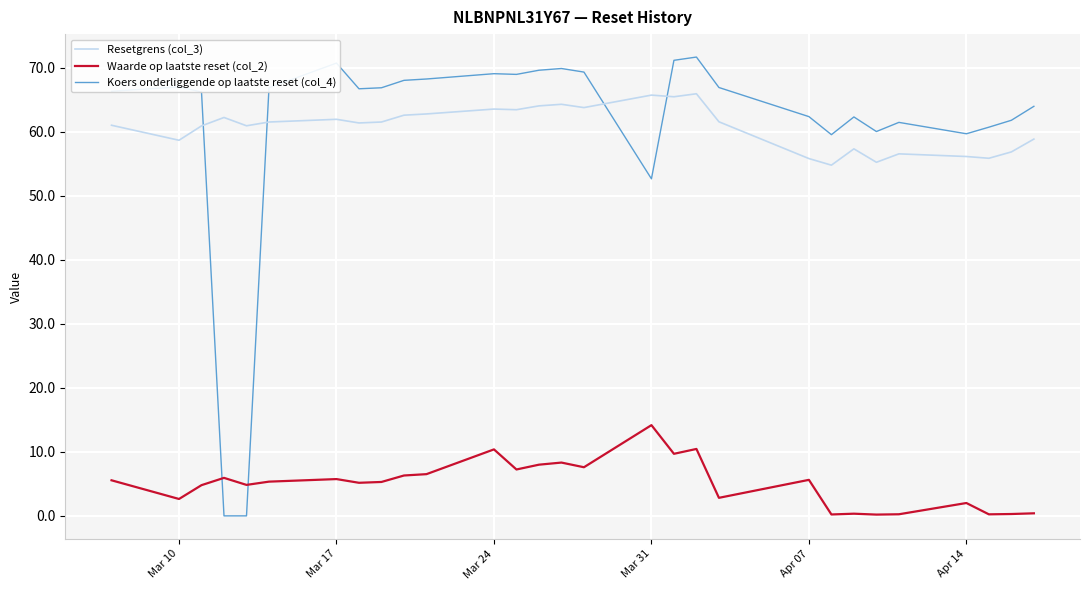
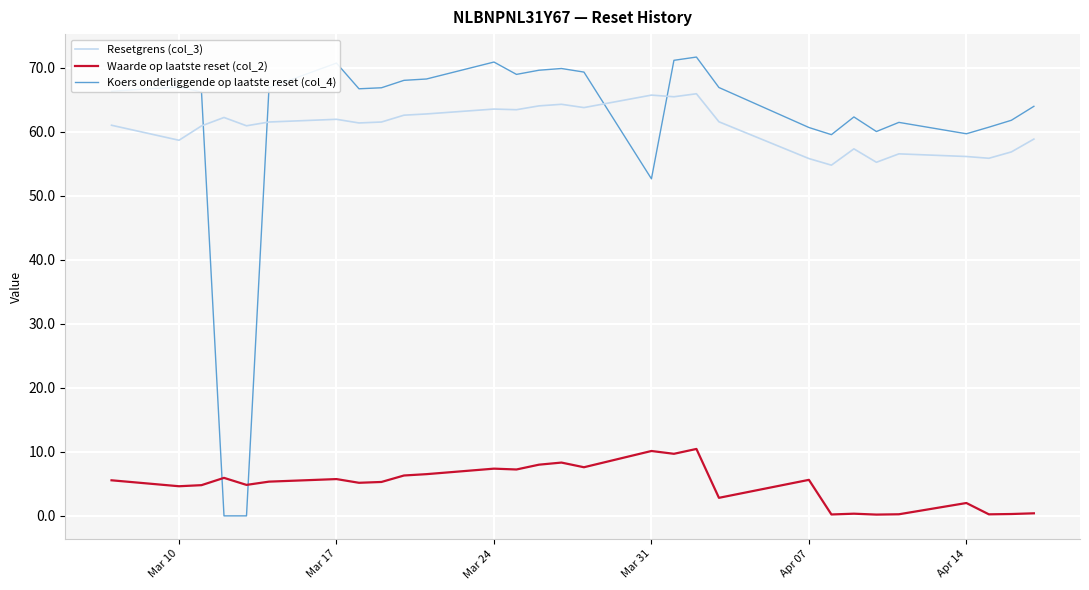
  {
    "Resetgrens (col_3)": {
      "Mar 10": 59,
      "Mar 17": 62,
      "Mar 24": 64,
      "Mar 31": 66,
      "Apr 07": 56,
      "Apr 14": 56
    },
    "Waarde op laatste reset (col_2)": {
-     "Mar 10": 3,
+     "Mar 10": 5,
      "Mar 17": 6,
-     "Mar 24": 10,
-     "Mar 31": 14,
+     "Mar 24": 7,
+     "Mar 31": 10,
      "Apr 07": 6,
      "Apr 14": 2
    },
    "Koers onderliggende op laatste reset (col_4)": {
-     "Mar 24": 69,
+     "Mar 24": 71,
      "Mar 31": 53,
-     "Apr 07": 62,
+     "Apr 07": 61,
      "Apr 14": 60
    }
  }
